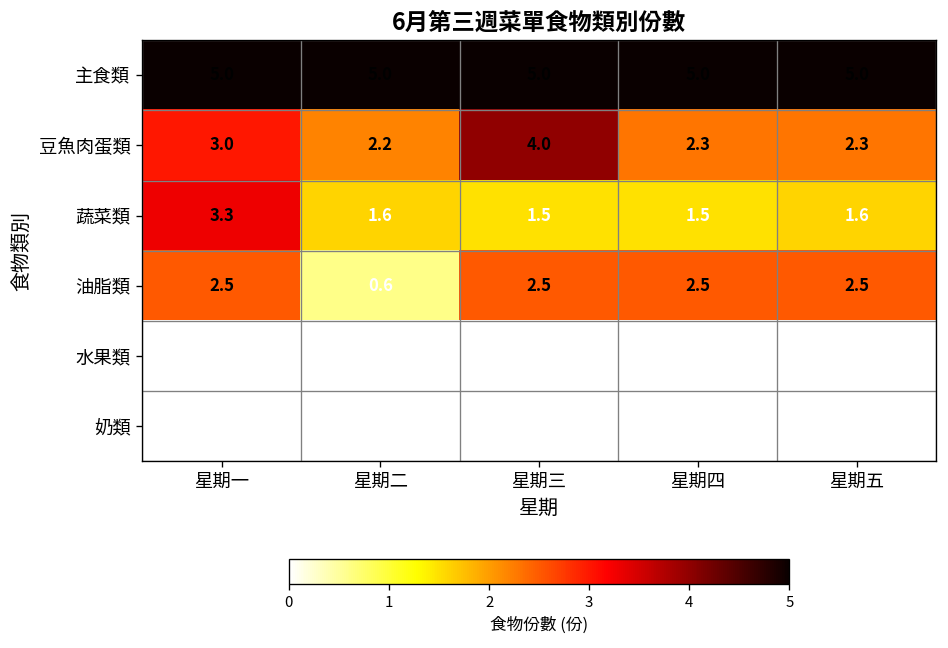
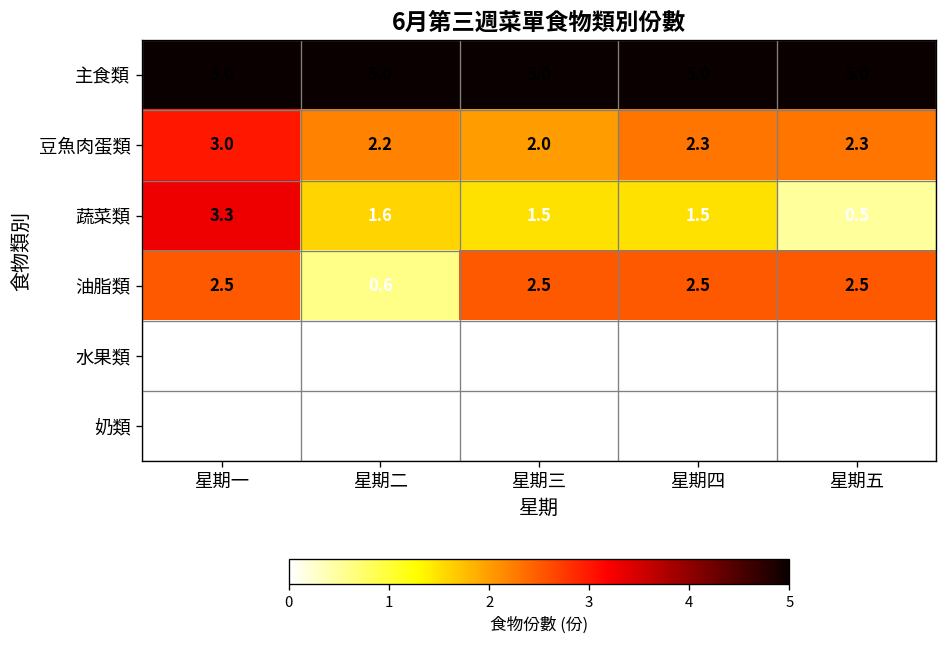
  {
    "豆魚肉蛋類": {
      "星期一": 3.0,
      "星期二": 2.2,
-     "星期三": 4.0,
+     "星期三": 2.0,
      "星期四": 2.3,
      "星期五": 2.3
    },
    "蔬菜類": {
      "星期一": 3.3,
      "星期二": 1.6,
      "星期三": 1.5,
      "星期四": 1.5,
-     "星期五": 1.6
+     "星期五": 0.5
    },
    "油脂類": {
      "星期一": 2.5,
      "星期二": 0.6,
      "星期三": 2.5,
      "星期四": 2.5,
      "星期五": 2.5
    }
  }
